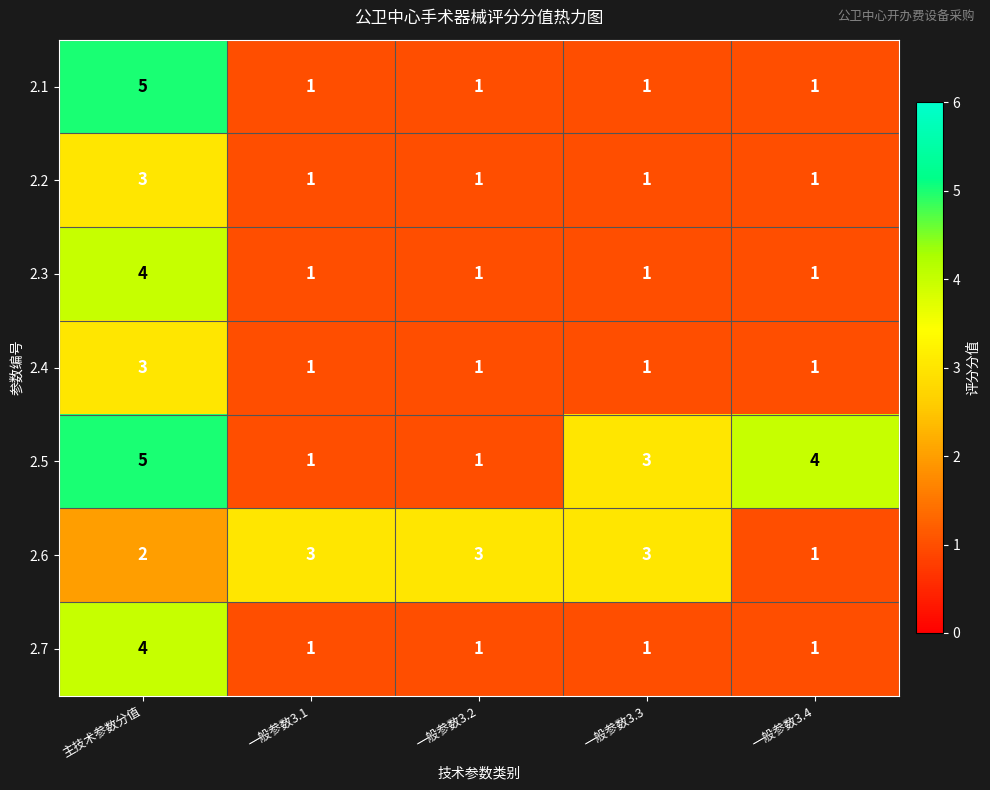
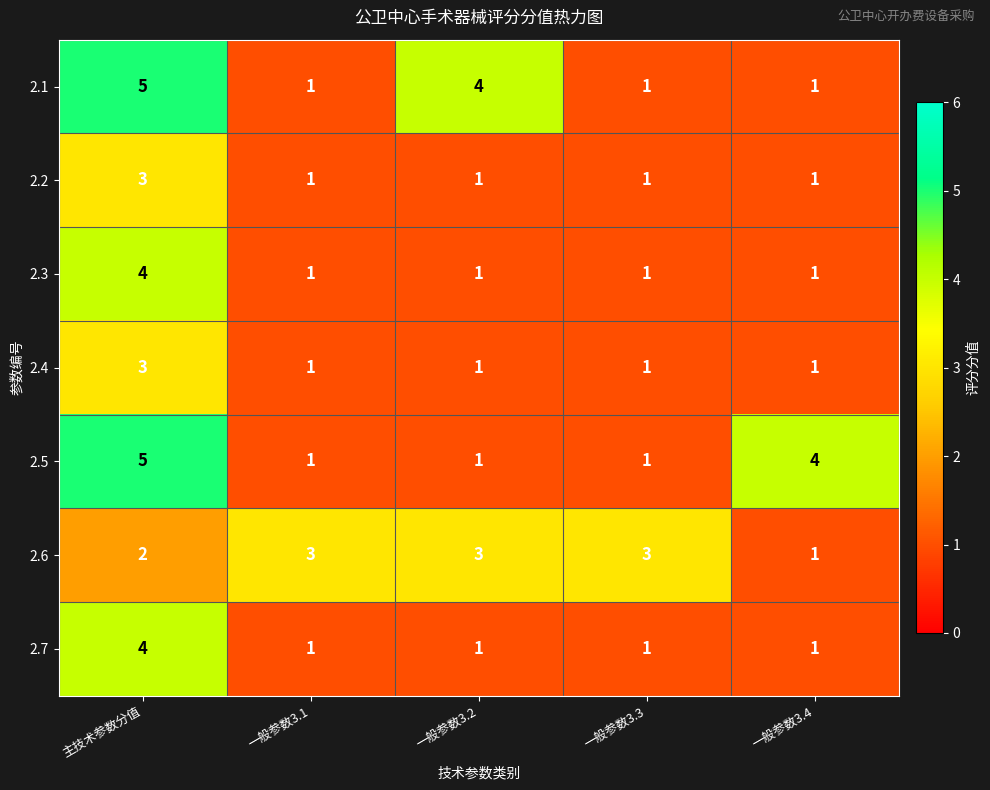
  {
    "2.1": {
      "主技术参数分值": 5,
      "一般参数3.1": 1,
-     "一般参数3.2": 1,
+     "一般参数3.2": 4,
      "一般参数3.3": 1,
      "一般参数3.4": 1
    },
    "2.2": {
      "主技术参数分值": 3,
      "一般参数3.1": 1,
      "一般参数3.2": 1,
      "一般参数3.3": 1,
      "一般参数3.4": 1
    },
    "2.3": {
      "主技术参数分值": 4,
      "一般参数3.1": 1,
      "一般参数3.2": 1,
      "一般参数3.3": 1,
      "一般参数3.4": 1
    },
    "2.4": {
      "主技术参数分值": 3,
      "一般参数3.1": 1,
      "一般参数3.2": 1,
      "一般参数3.3": 1,
      "一般参数3.4": 1
    },
    "2.5": {
      "主技术参数分值": 5,
      "一般参数3.1": 1,
      "一般参数3.2": 1,
-     "一般参数3.3": 3,
+     "一般参数3.3": 1,
      "一般参数3.4": 4
    },
    "2.6": {
      "主技术参数分值": 2,
      "一般参数3.1": 3,
      "一般参数3.2": 3,
      "一般参数3.3": 3,
      "一般参数3.4": 1
    },
    "2.7": {
      "主技术参数分值": 4,
      "一般参数3.1": 1,
      "一般参数3.2": 1,
      "一般参数3.3": 1,
      "一般参数3.4": 1
    }
  }
